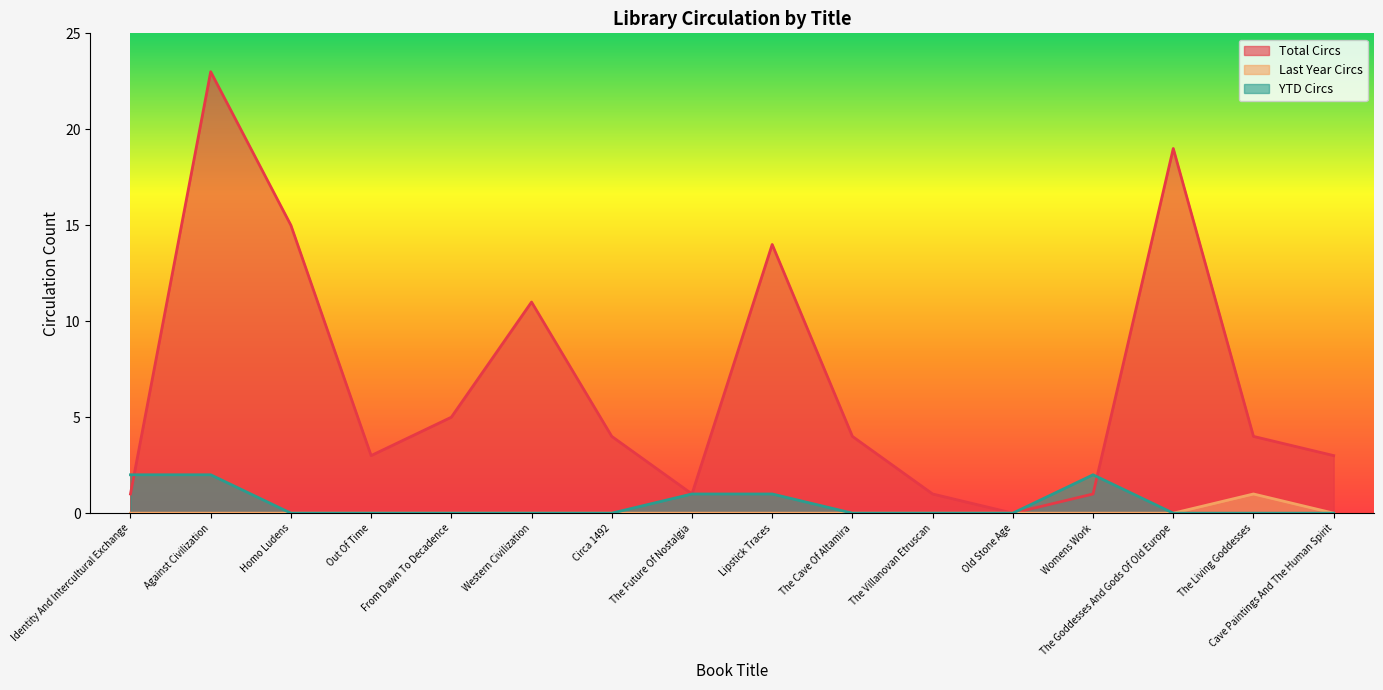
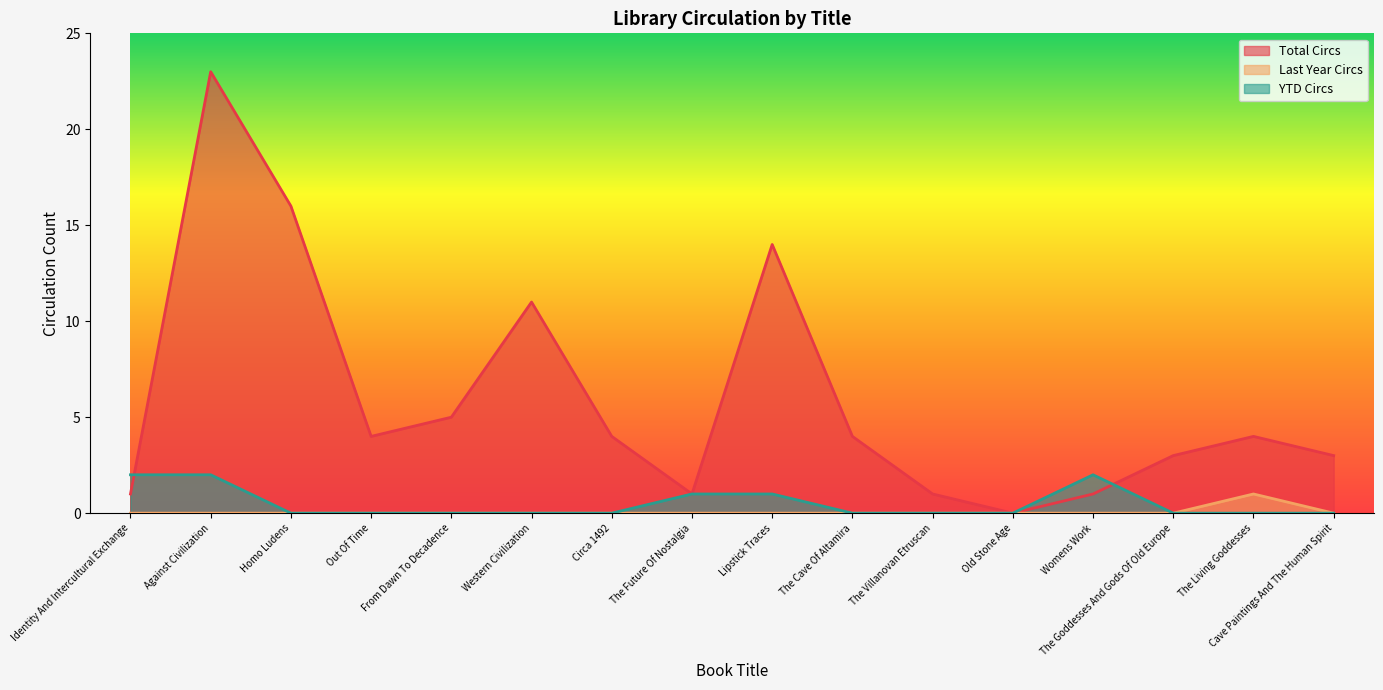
  {
    "Total Circs": {
      "Identity And Intercultural Exchange": 1,
      "Against Civilization": 23,
-     "Homo Ludens": 15,
-     "Out Of Time": 3,
+     "Homo Ludens": 16,
+     "Out Of Time": 4,
      "From Dawn To Decadence": 5,
      "Western Civilization": 11,
      "Circa 1492": 4,
      "Lipstick Traces": 14,
      "The Cave Of Altamira": 4,
      "The Villanovan Etruscan": 1,
      "Womens Work": 1,
-     "The Goddesses And Gods Of Old Europe": 19,
+     "The Goddesses And Gods Of Old Europe": 3,
      "The Living Goddesses": 4,
      "Cave Paintings And The Human Spirit": 3
    },
    "Last Year Circs": {
      "Identity And Intercultural Exchange": 0,
      "Against Civilization": 0,
      "The Future Of Nostalgia": 0,
      "Lipstick Traces": 0,
      "Womens Work": 0,
      "The Living Goddesses": 1
    },
    "YTD Circs": {
      "Identity And Intercultural Exchange": 2,
      "Against Civilization": 2,
      "Lipstick Traces": 1,
      "Womens Work": 2,
      "The Living Goddesses": 0
    }
  }
